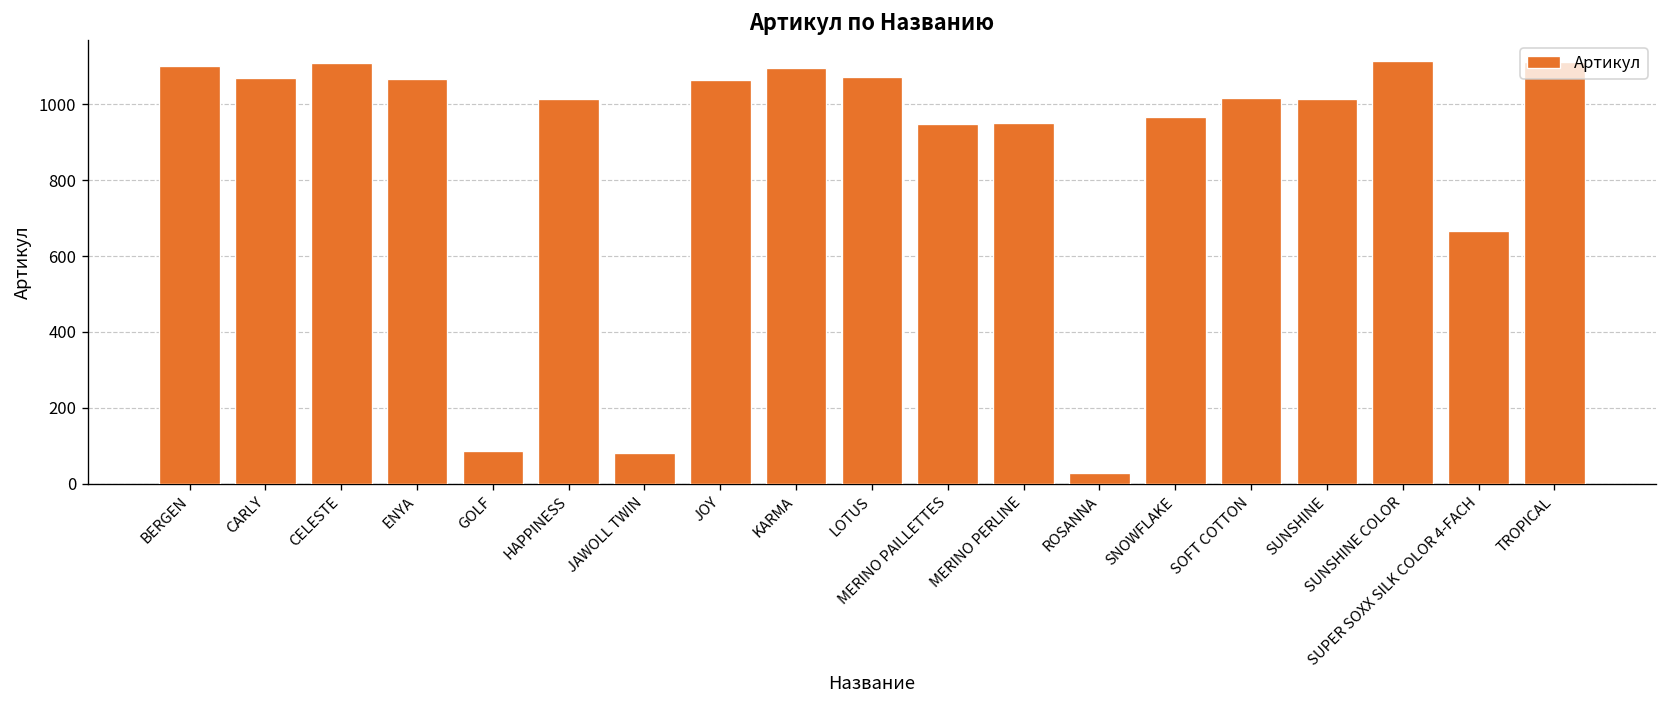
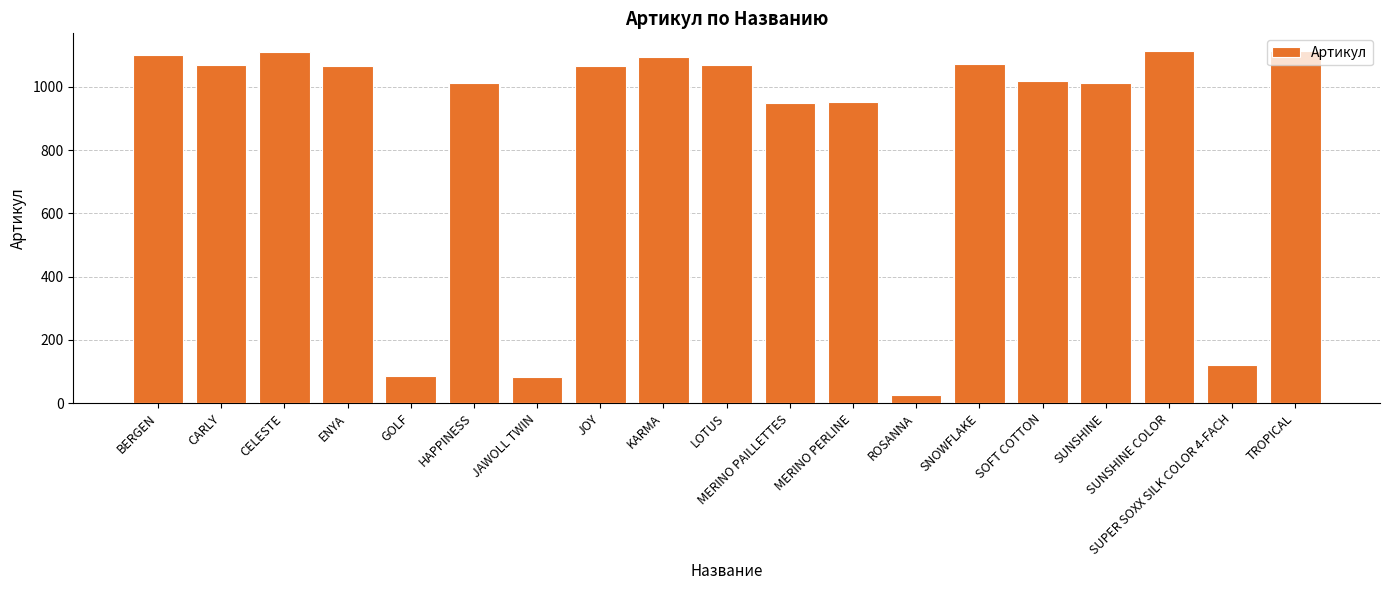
  {
    "BERGEN": 1100,
    "CARLY": 1070,
    "CELESTE": 1110,
    "ENYA": 1070,
    "GOLF": 90,
    "HAPPINESS": 1010,
    "JAWOLL TWIN": 80,
    "JOY": 1070,
    "KARMA": 1100,
    "LOTUS": 1070,
    "MERINO PAILLETTES": 950,
    "MERINO PERLINE": 950,
    "ROSANNA": 30,
-   "SNOWFLAKE": 970,
+   "SNOWFLAKE": 1070,
    "SOFT COTTON": 1020,
    "SUNSHINE": 1010,
    "SUNSHINE COLOR": 1110,
-   "SUPER SOXX SILK COLOR 4-FACH": 670
+   "SUPER SOXX SILK COLOR 4-FACH": 120
  }
